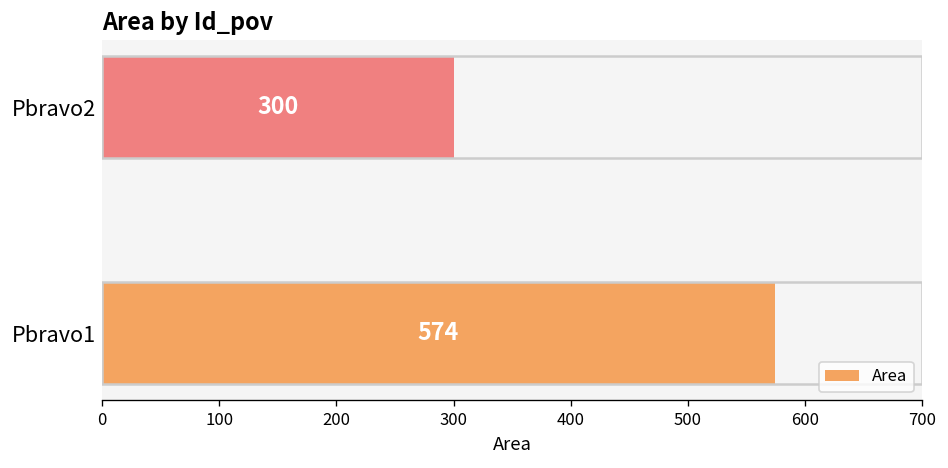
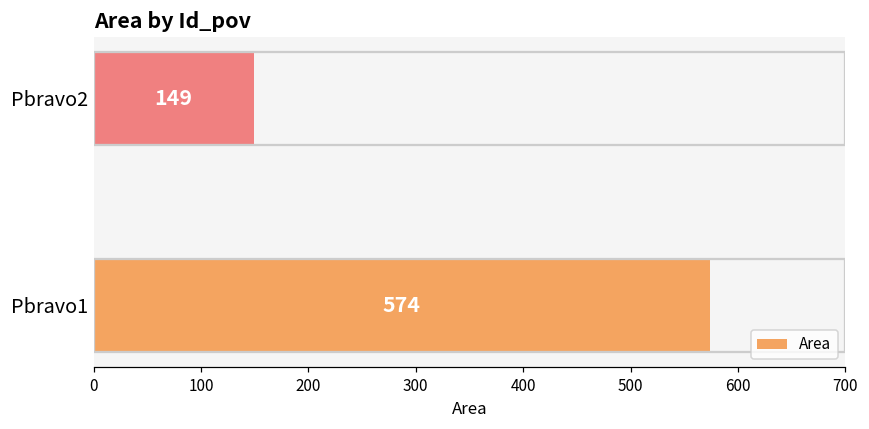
  {
-   "Pbravo2": 300,
+   "Pbravo2": 149,
    "Pbravo1": 574
  }
